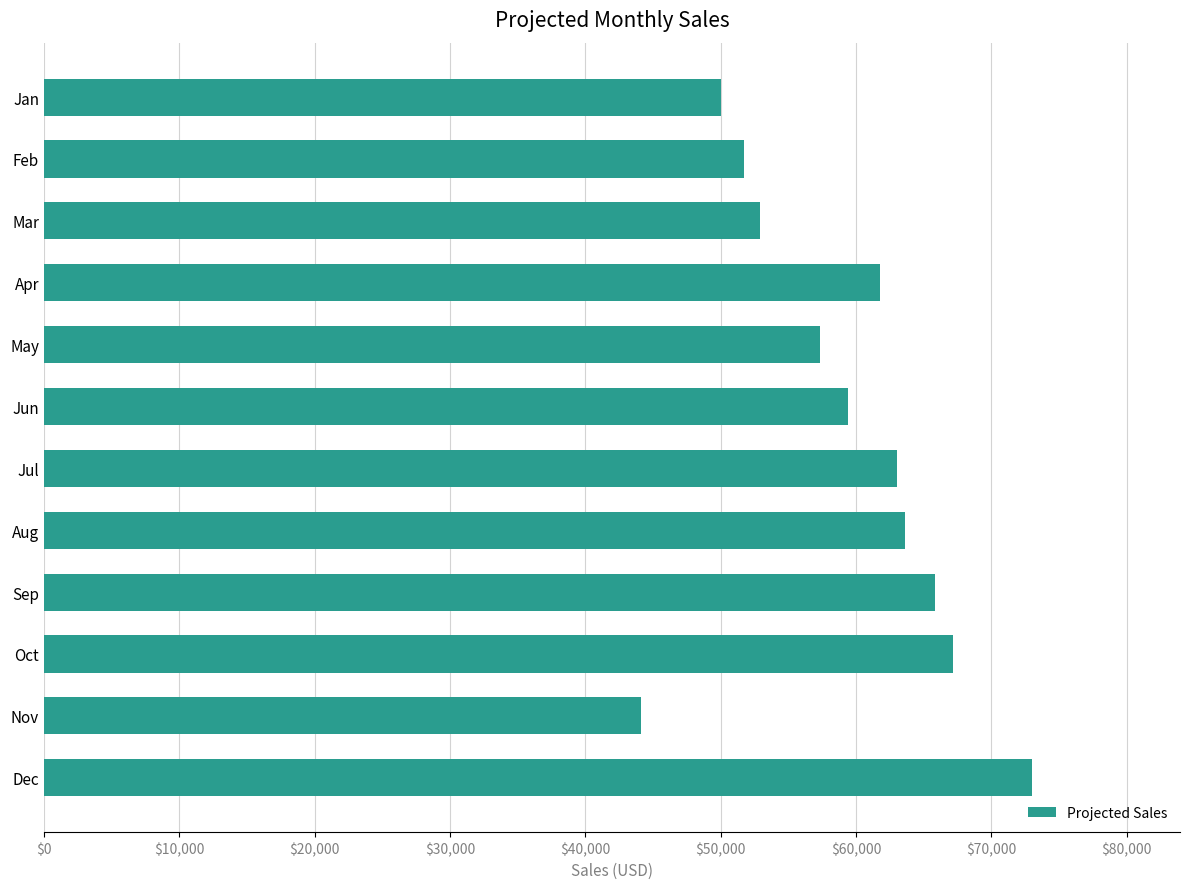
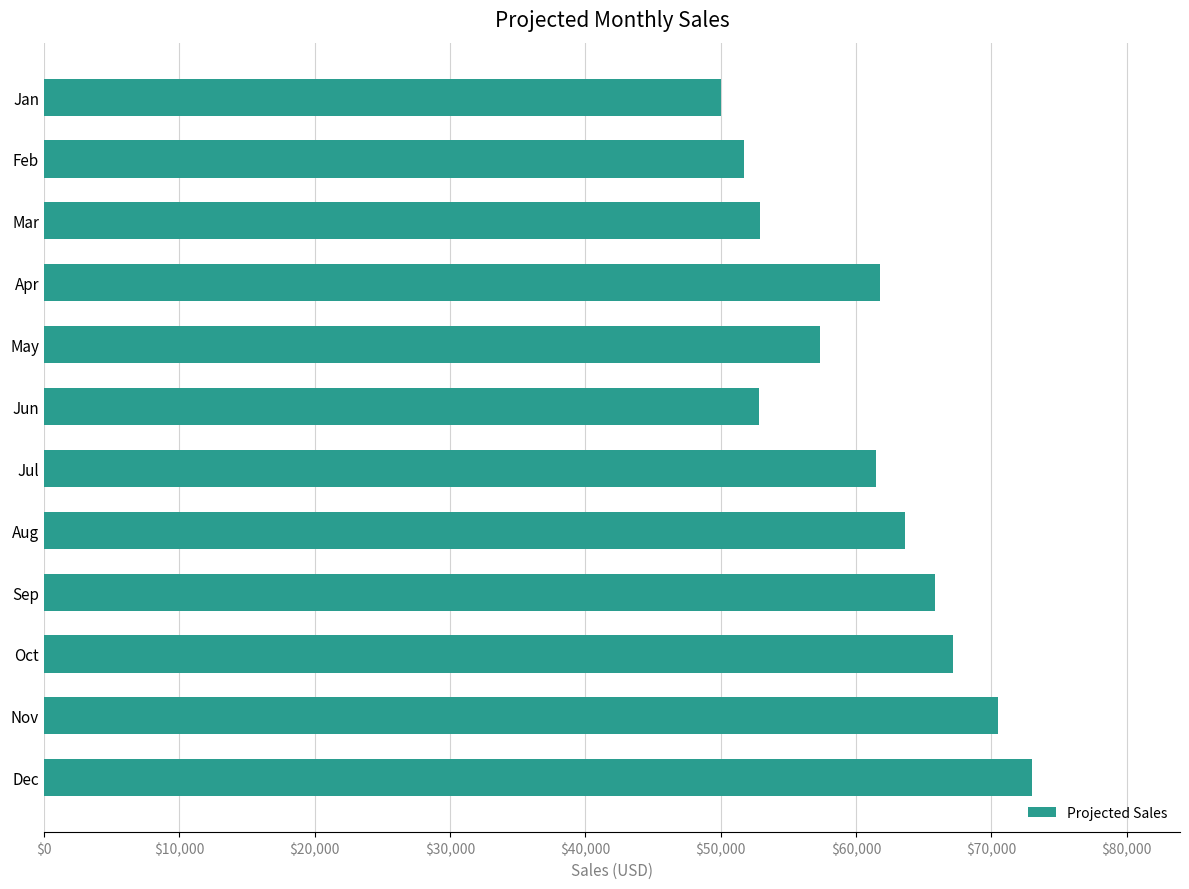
  {
    "Jan": "$50,000",
    "Feb": "$51,700",
    "Mar": "$52,900",
    "Apr": "$61,800",
    "May": "$57,400",
-   "Jun": "$59,400",
-   "Jul": "$63,000",
+   "Jun": "$52,900",
+   "Jul": "$61,500",
    "Aug": "$63,600",
    "Sep": "$65,800",
    "Oct": "$67,200",
-   "Nov": "$44,100",
+   "Nov": "$70,500",
    "Dec": "$73,000"
  }
